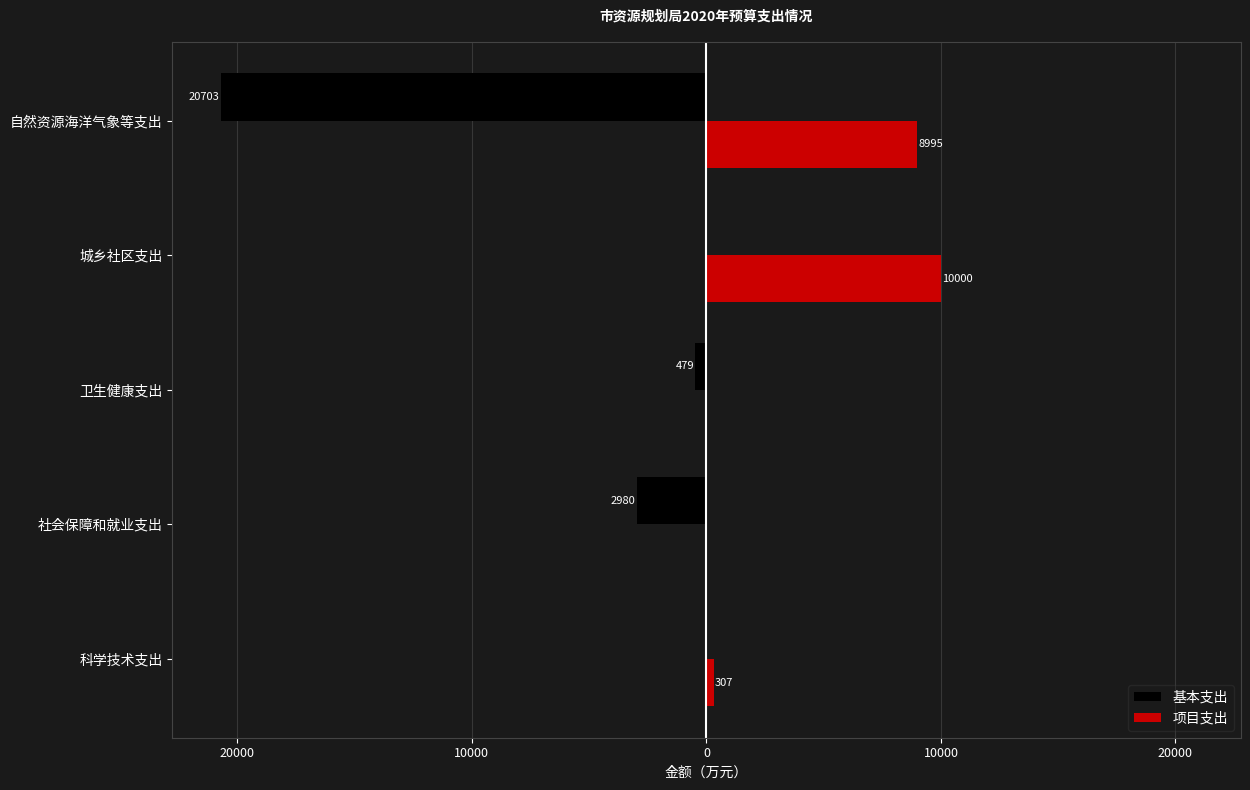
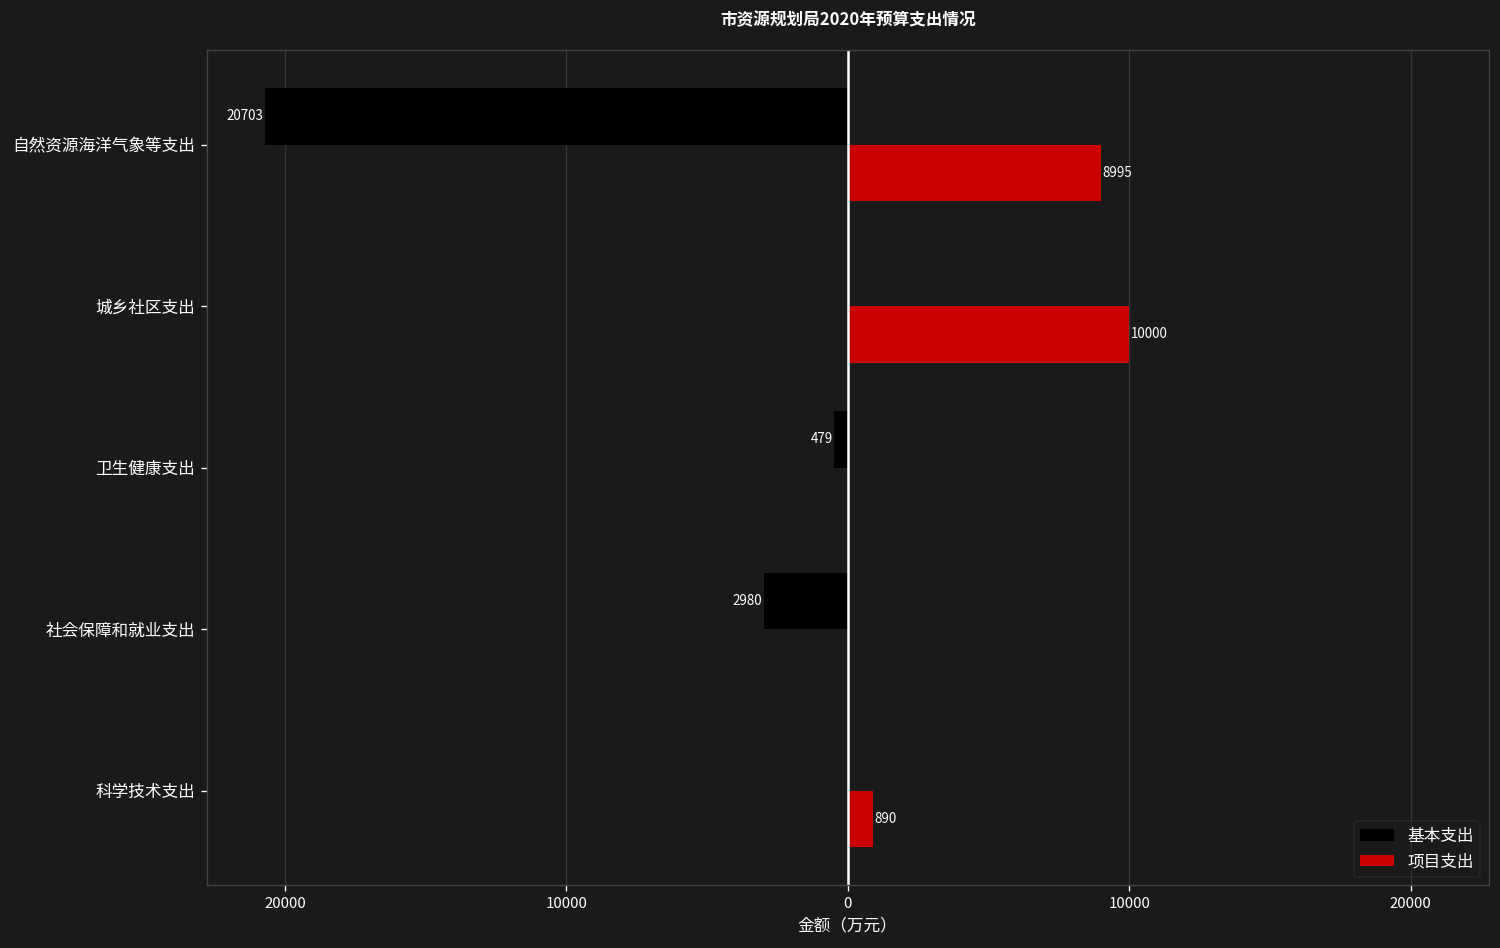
  {
    "项目支出": {
      "自然资源海洋气象等支出": 8995,
      "城乡社区支出": 10000,
-     "科学技术支出": 307
+     "科学技术支出": 890
    }
  }
